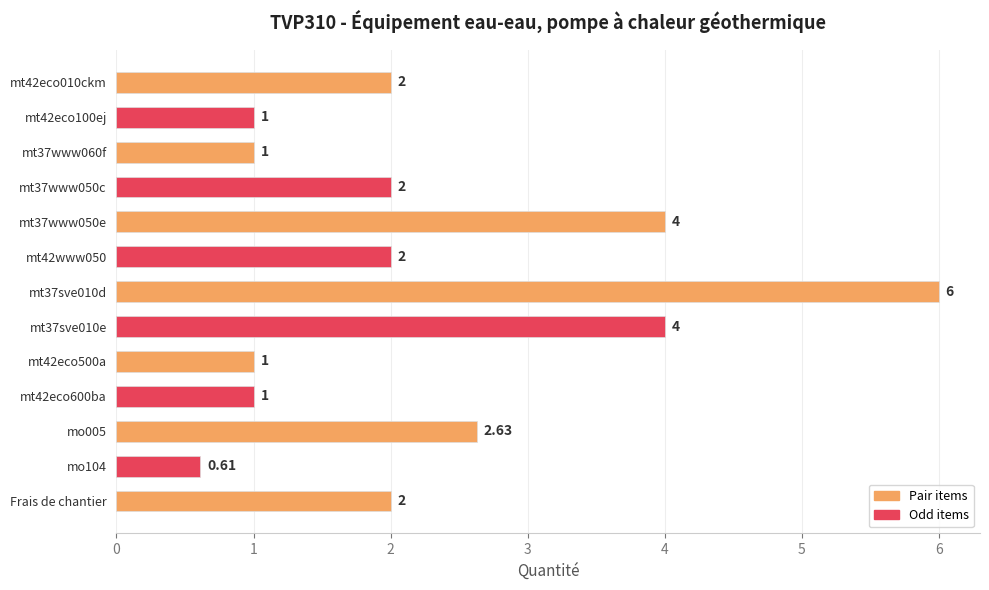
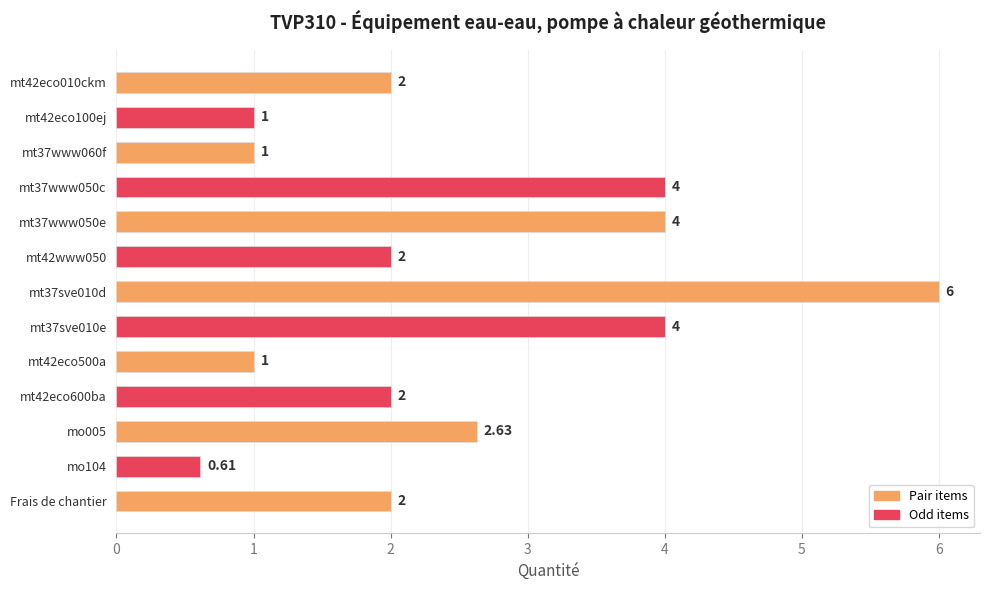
  {
    "mt42eco010ckm": 2,
    "mt42eco100ej": 1,
    "mt37www060f": 1,
-   "mt37www050c": 2,
+   "mt37www050c": 4,
    "mt37www050e": 4,
    "mt42www050": 2,
    "mt37sve010d": 6,
    "mt37sve010e": 4,
    "mt42eco500a": 1,
-   "mt42eco600ba": 1,
+   "mt42eco600ba": 2,
    "mo005": 2.63,
    "mo104": 0.61,
    "Frais de chantier": 2
  }
